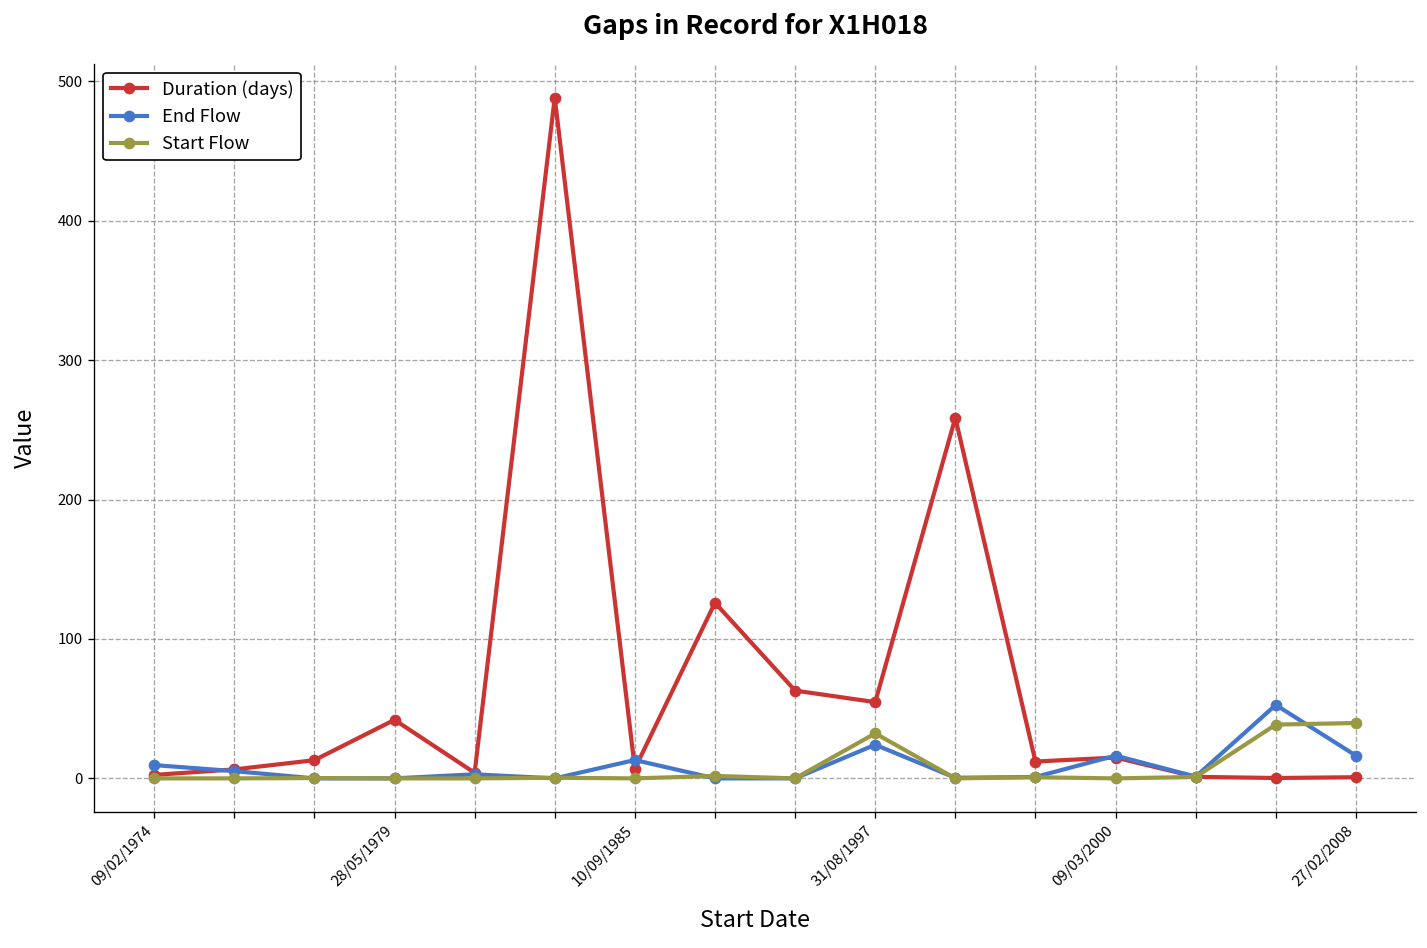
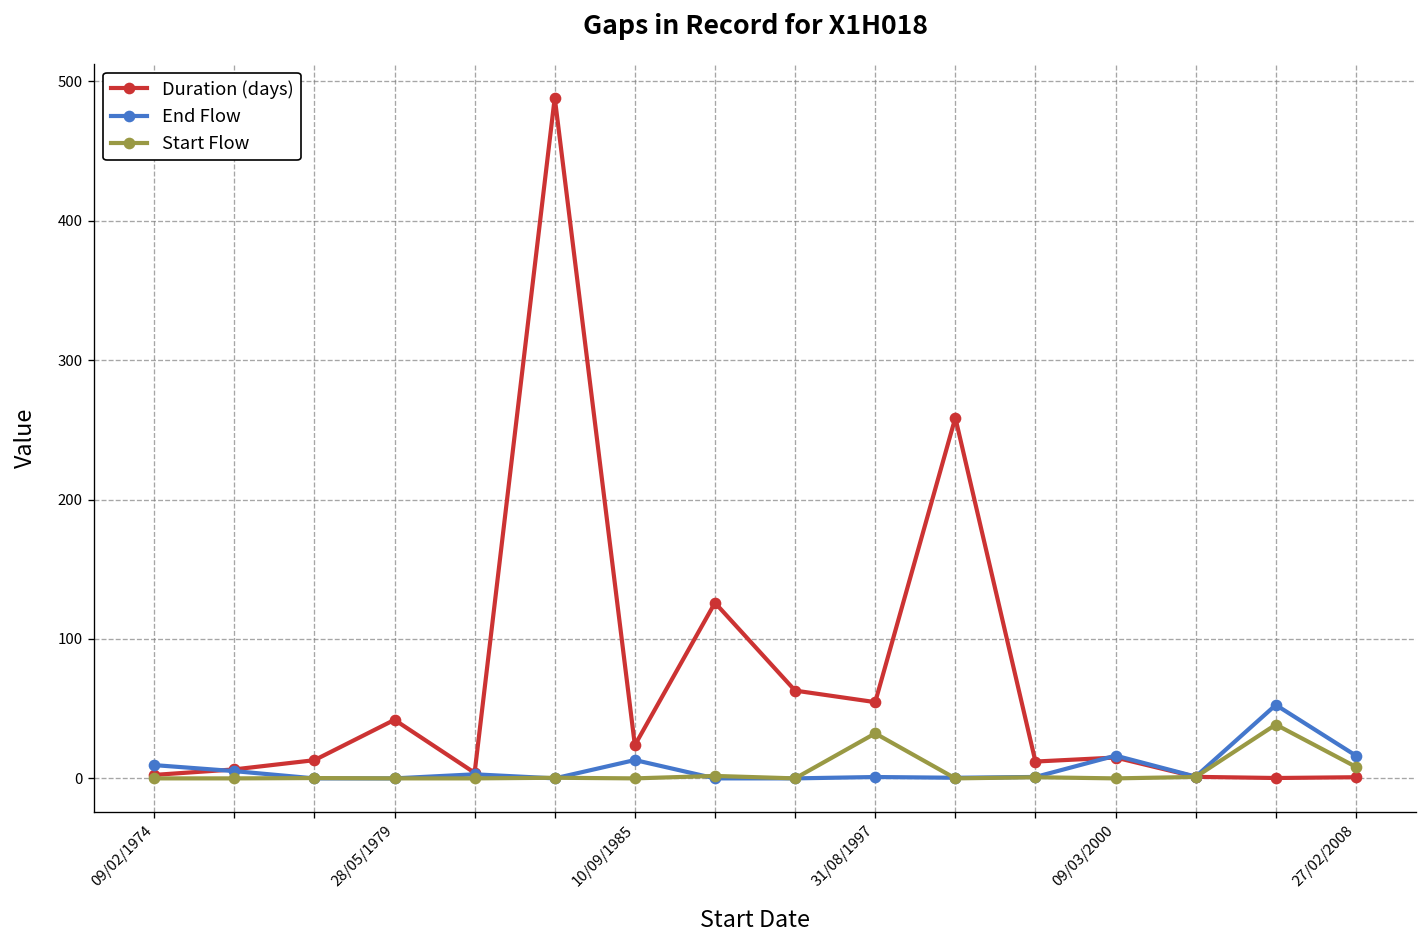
  {
    "Duration (days)": {
      "09/02/1974": 2,
      "28/05/1979": 42,
-     "10/09/1985": 7,
+     "10/09/1985": 24,
      "31/08/1997": 55,
      "27/02/2008": 1
    },
    "End Flow": {
      "09/02/1974": 10,
      "10/09/1985": 13,
-     "31/08/1997": 24,
+     "31/08/1997": 1,
      "27/02/2008": 16
    },
    "Start Flow": {
      "09/02/1974": 0,
      "10/09/1985": 0,
      "31/08/1997": 32,
      "09/03/2000": 0,
-     "27/02/2008": 40
+     "27/02/2008": 8
    }
  }
